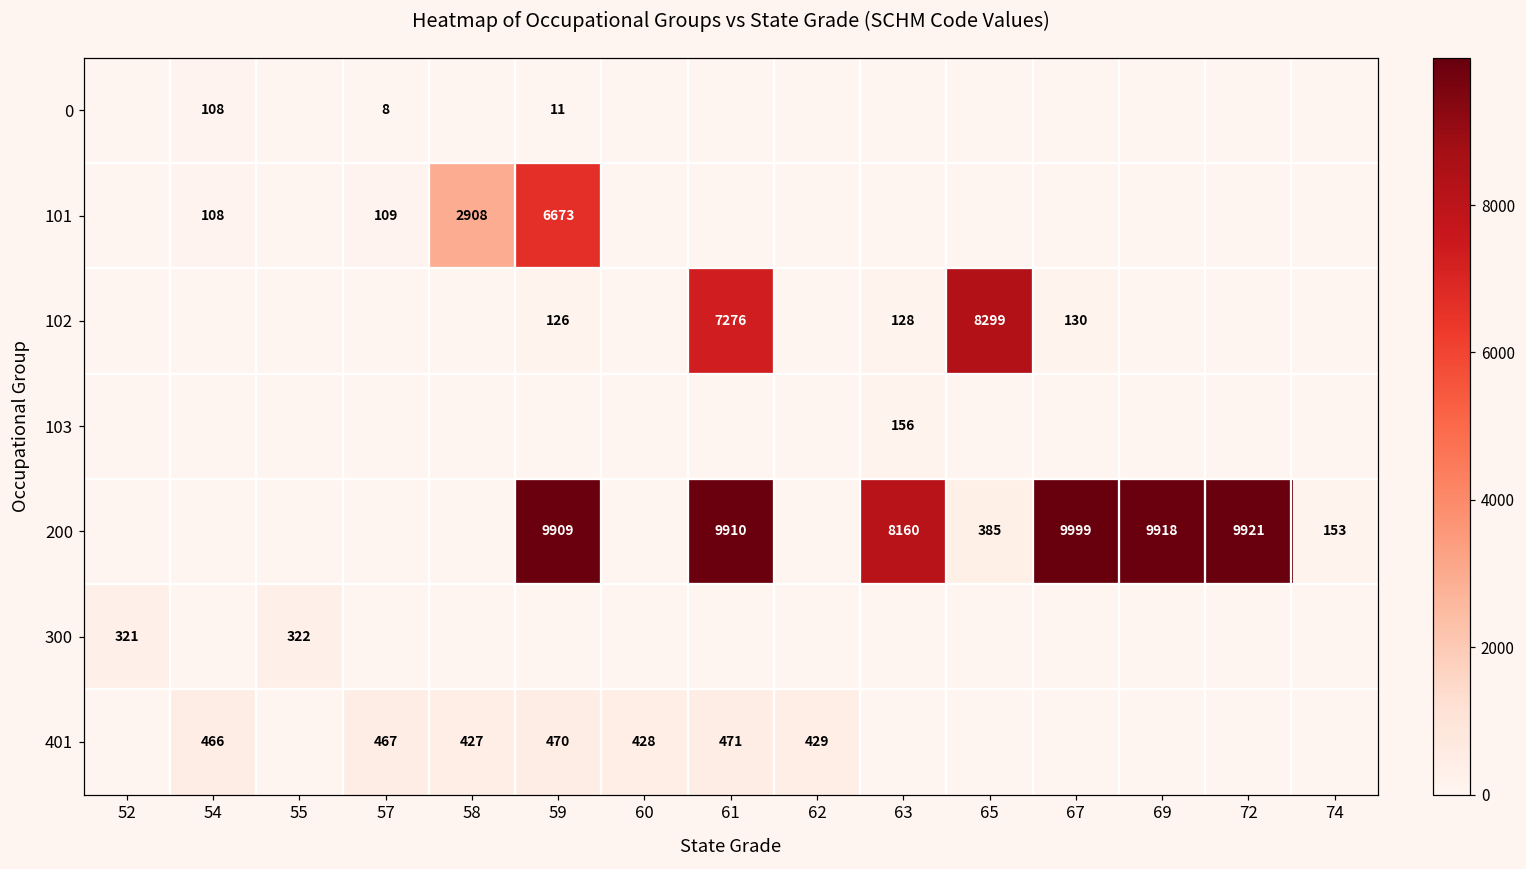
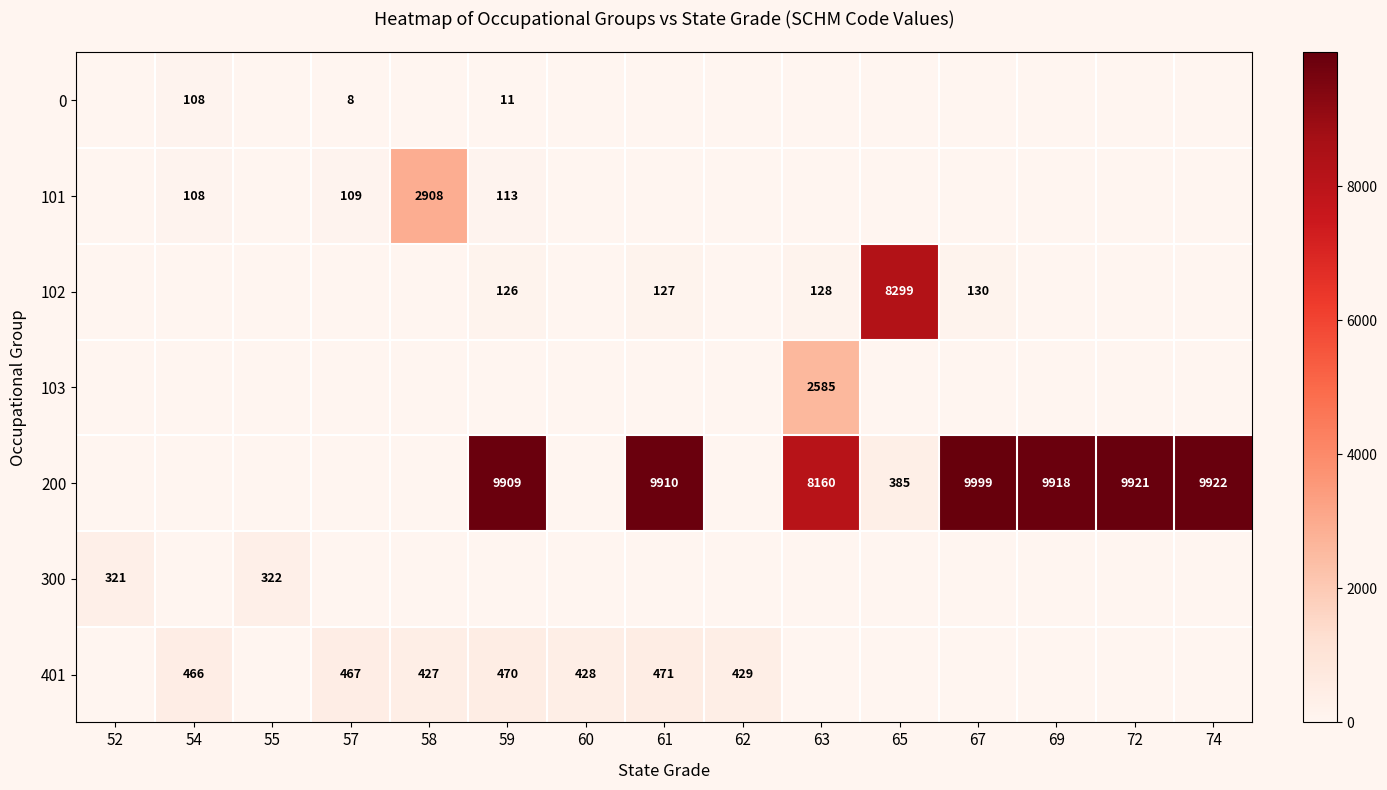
  {
    "0": {
      "54": 108,
      "57": 8,
      "59": 11
    },
    "101": {
      "54": 108,
      "57": 109,
      "58": 2908,
-     "59": 6673
+     "59": 113
    },
    "102": {
      "59": 126,
-     "61": 7276,
+     "61": 127,
      "63": 128,
      "65": 8299,
      "67": 130
    },
    "103": {
-     "63": 156
+     "63": 2585
    },
    "200": {
      "59": 9909,
      "61": 9910,
      "63": 8160,
      "65": 385,
      "67": 9999,
      "69": 9918,
      "72": 9921,
-     "74": 153
+     "74": 9922
    },
    "300": {
      "52": 321,
      "55": 322
    },
    "401": {
      "54": 466,
      "57": 467,
      "58": 427,
      "59": 470,
      "60": 428,
      "61": 471,
      "62": 429
    }
  }
